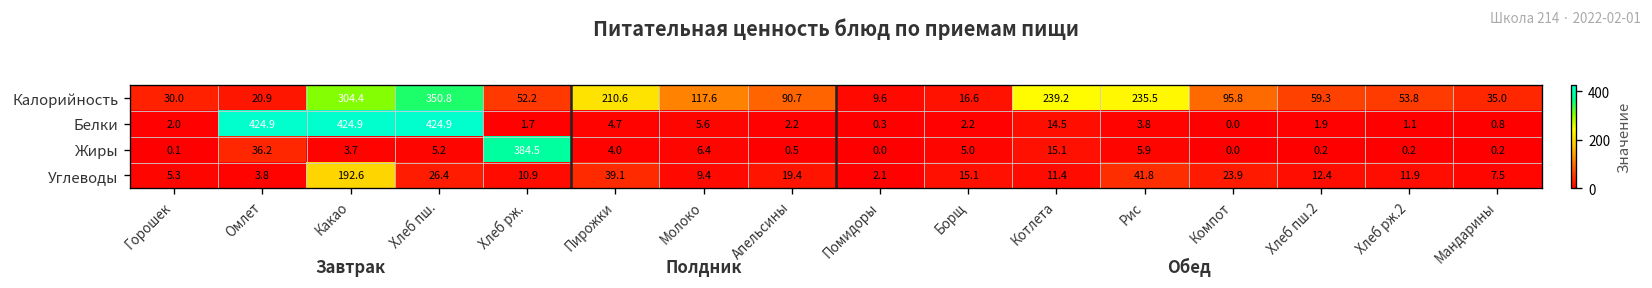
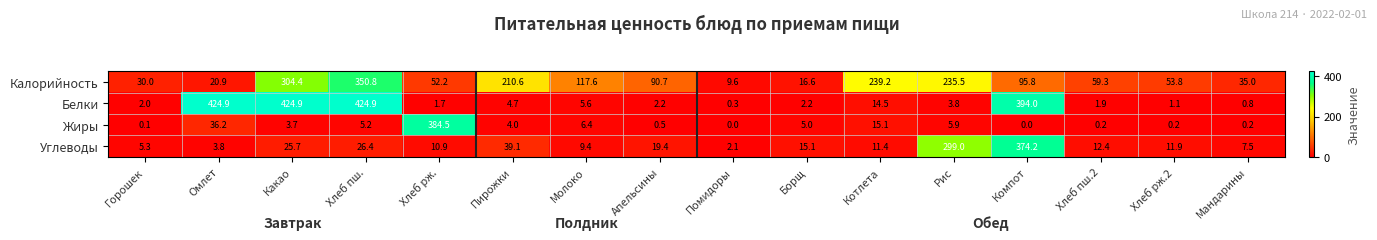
  {
    "Калорийность": {
      "Горошек": 30.0,
      "Омлет": 20.9,
      "Какао": 304.4,
      "Хлеб пш.": 350.8,
      "Хлеб рж.": 52.2,
      "Пирожки": 210.6,
      "Молоко": 117.6,
      "Апельсины": 90.7,
      "Помидоры": 9.6,
      "Борщ": 16.6,
      "Котлета": 239.2,
      "Рис": 235.5,
      "Компот": 95.8,
      "Хлеб пш.2": 59.3,
      "Хлеб рж.2": 53.8,
      "Мандарины": 35.0
    },
    "Белки": {
      "Горошек": 2.0,
      "Омлет": 424.9,
      "Какао": 424.9,
      "Хлеб пш.": 424.9,
      "Хлеб рж.": 1.7,
      "Пирожки": 4.7,
      "Молоко": 5.6,
      "Апельсины": 2.2,
      "Помидоры": 0.3,
      "Борщ": 2.2,
      "Котлета": 14.5,
      "Рис": 3.8,
-     "Компот": 0.0,
+     "Компот": 394.0,
      "Хлеб пш.2": 1.9,
      "Хлеб рж.2": 1.1,
      "Мандарины": 0.8
    },
    "Жиры": {
      "Горошек": 0.1,
      "Омлет": 36.2,
      "Какао": 3.7,
      "Хлеб пш.": 5.2,
      "Хлеб рж.": 384.5,
      "Пирожки": 4.0,
      "Молоко": 6.4,
      "Апельсины": 0.5,
      "Помидоры": 0.0,
      "Борщ": 5.0,
      "Котлета": 15.1,
      "Рис": 5.9,
      "Компот": 0.0,
      "Хлеб пш.2": 0.2,
      "Хлеб рж.2": 0.2,
      "Мандарины": 0.2
    },
    "Углеводы": {
      "Горошек": 5.3,
      "Омлет": 3.8,
-     "Какао": 192.6,
+     "Какао": 25.7,
      "Хлеб пш.": 26.4,
      "Хлеб рж.": 10.9,
      "Пирожки": 39.1,
      "Молоко": 9.4,
      "Апельсины": 19.4,
      "Помидоры": 2.1,
      "Борщ": 15.1,
      "Котлета": 11.4,
-     "Рис": 41.8,
-     "Компот": 23.9,
+     "Рис": 299.0,
+     "Компот": 374.2,
      "Хлеб пш.2": 12.4,
      "Хлеб рж.2": 11.9,
      "Мандарины": 7.5
    }
  }
